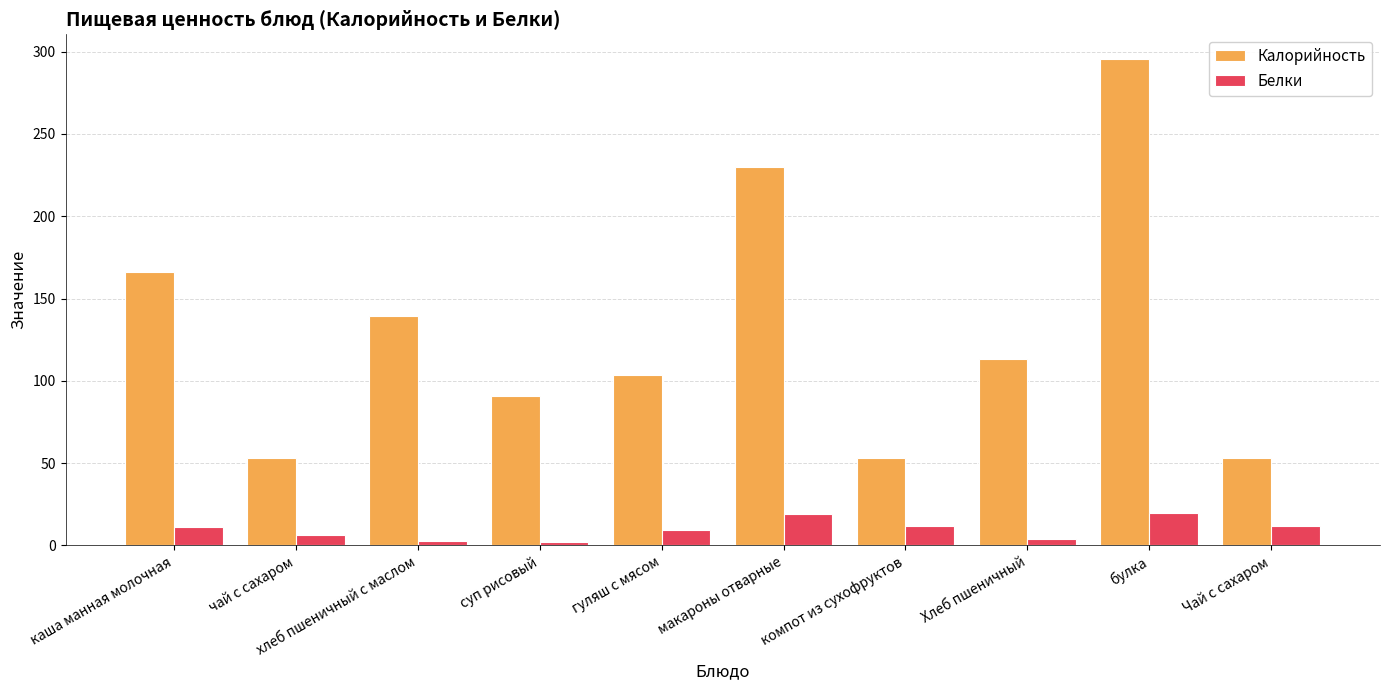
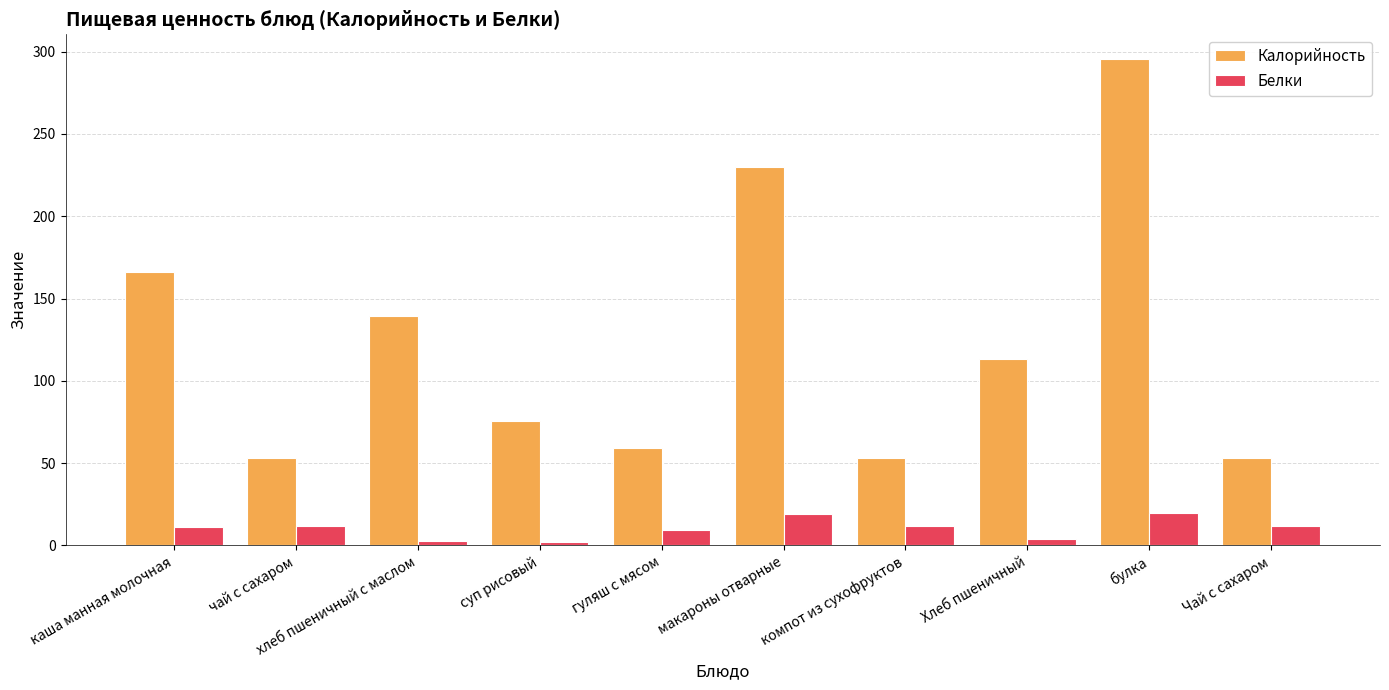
  {
    "Калорийность": {
      "каша манная молочная": 166,
      "чай с сахаром": 53,
      "хлеб пшеничный с маслом": 139,
-     "суп рисовый": 91,
-     "гуляш с мясом": 103,
+     "суп рисовый": 76,
+     "гуляш с мясом": 59,
      "макароны отварные": 230,
      "компот из сухофруктов": 53,
      "Хлеб пшеничный": 113,
      "булка": 296,
      "Чай с сахаром": 53
    },
    "Белки": {
      "каша манная молочная": 11,
-     "чай с сахаром": 6,
+     "чай с сахаром": 12,
      "хлеб пшеничный с маслом": 2,
      "суп рисовый": 2,
      "гуляш с мясом": 9,
      "макароны отварные": 19,
      "компот из сухофруктов": 12,
      "Хлеб пшеничный": 4,
      "булка": 20,
      "Чай с сахаром": 12
    }
  }
